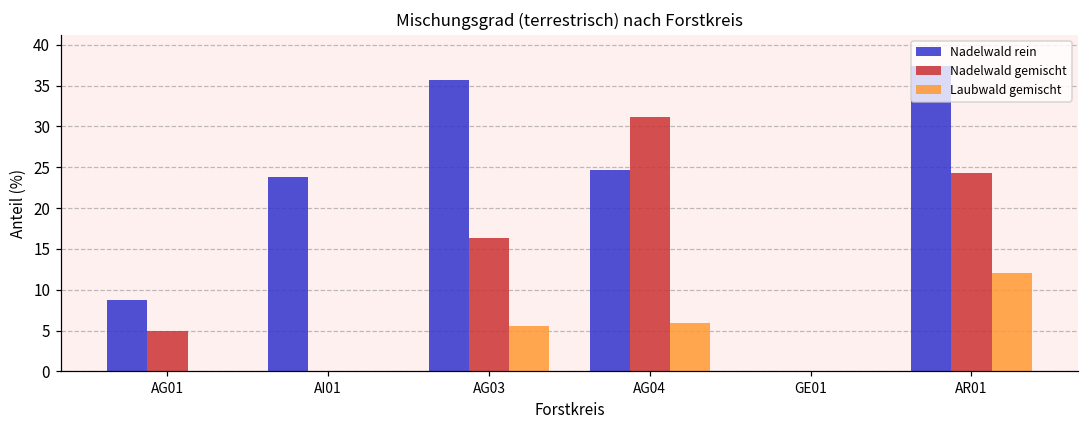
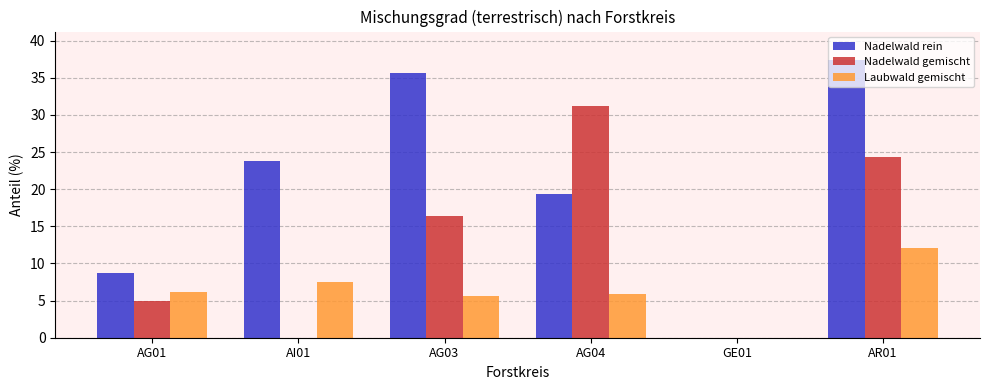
  {
    "Nadelwald rein": {
      "AG01": 9,
      "AI01": 24,
      "AG03": 36,
-     "AG04": 25,
+     "AG04": 19,
      "GE01": 0
    },
    "Nadelwald gemischt": {
      "AG01": 5,
      "AI01": 0,
      "AG03": 16,
      "AG04": 31,
      "GE01": 0,
      "AR01": 24
    },
    "Laubwald gemischt": {
-     "AG01": 0,
-     "AI01": 0,
+     "AG01": 6,
+     "AI01": 8,
      "AG03": 6,
      "AG04": 6,
      "GE01": 0,
      "AR01": 12
    }
  }
